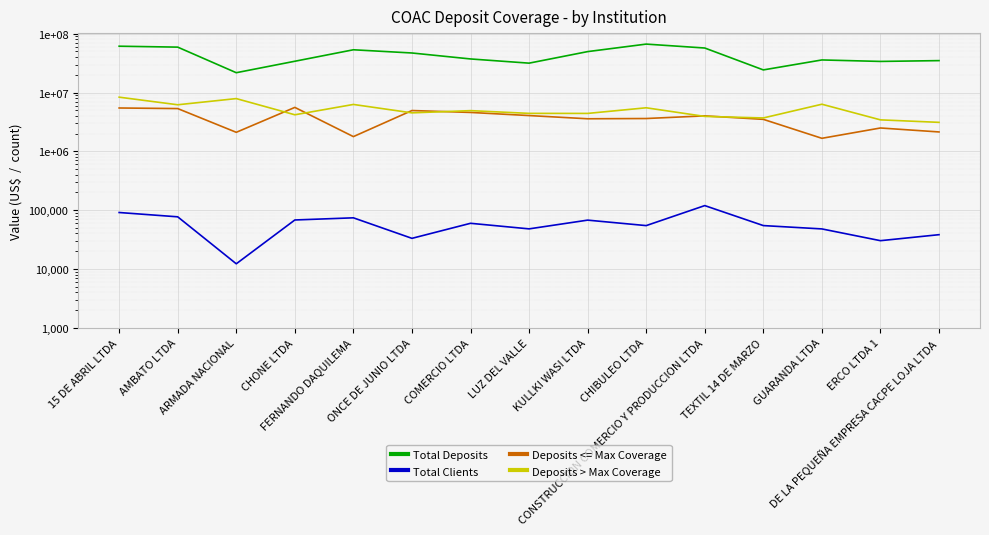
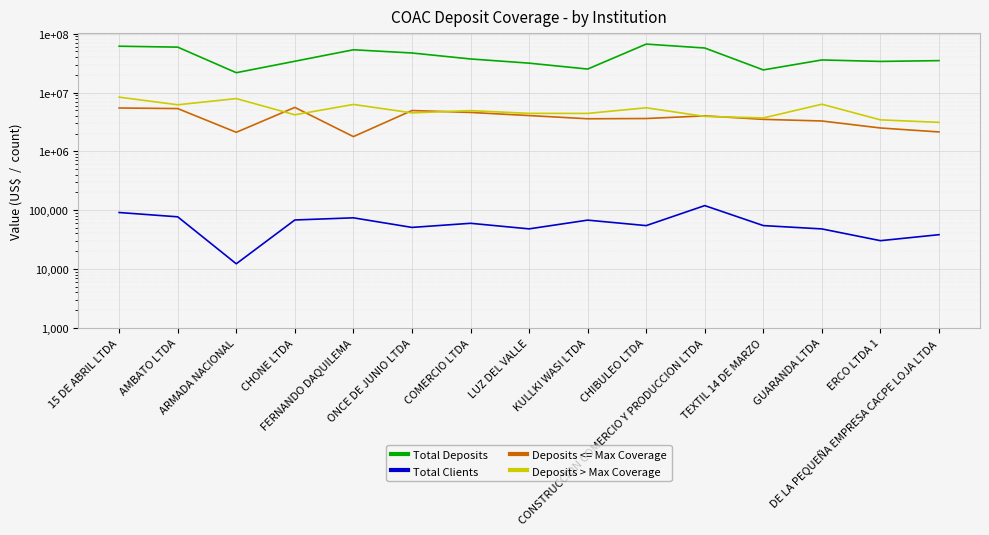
  {
    "Total Deposits": {
      "15 DE ABRIL LTDA": "60,000,000",
      "AMBATO LTDA": "60,000,000",
      "ARMADA NACIONAL": "22,000,000",
      "CHONE LTDA": "30,000,000",
      "FERNANDO DAQUILEMA": "50,000,000",
      "ONCE DE JUNIO LTDA": "50,000,000",
      "COMERCIO LTDA": "40,000,000",
      "LUZ DEL VALLE": "30,000,000",
-     "KULLKI WASI LTDA": "50,000,000",
+     "KULLKI WASI LTDA": "25,000,000",
      "CHIBULEO LTDA": "70,000,000",
      "CONSTRUCCION COMERCIO Y PRODUCCION LTDA": "60,000,000",
      "TEXTIL 14 DE MARZO": "24,000,000",
      "GUARANDA LTDA": "40,000,000",
      "ERCO LTDA 1": "30,000,000",
      "DE LA PEQUEÑA EMPRESA CACPE LOJA LTDA": "30,000,000"
    },
    "Total Clients": {
      "15 DE ABRIL LTDA": "90,000",
      "AMBATO LTDA": "80,000",
      "ARMADA NACIONAL": "12,000",
      "CHONE LTDA": "70,000",
      "FERNANDO DAQUILEMA": "70,000",
-     "ONCE DE JUNIO LTDA": "30,000",
+     "ONCE DE JUNIO LTDA": "50,000",
      "COMERCIO LTDA": "60,000",
      "LUZ DEL VALLE": "50,000",
      "KULLKI WASI LTDA": "70,000",
      "CHIBULEO LTDA": "50,000",
      "CONSTRUCCION COMERCIO Y PRODUCCION LTDA": "120,000",
      "TEXTIL 14 DE MARZO": "50,000",
      "GUARANDA LTDA": "50,000",
      "ERCO LTDA 1": "30,000",
      "DE LA PEQUEÑA EMPRESA CACPE LOJA LTDA": "40,000"
    },
    "Deposits <= Max Coverage": {
      "15 DE ABRIL LTDA": "5,000,000",
      "AMBATO LTDA": "5,000,000",
      "ARMADA NACIONAL": "2,100,000",
      "CHONE LTDA": "6,000,000",
      "FERNANDO DAQUILEMA": "1,800,000",
      "KULLKI WASI LTDA": "4,000,000",
      "CHIBULEO LTDA": "4,000,000",
-     "GUARANDA LTDA": "1,700,000",
+     "GUARANDA LTDA": "3,000,000",
      "ERCO LTDA 1": "2,500,000",
      "DE LA PEQUEÑA EMPRESA CACPE LOJA LTDA": "2,100,000"
    },
    "Deposits > Max Coverage": {
      "15 DE ABRIL LTDA": "8,000,000",
      "AMBATO LTDA": "6,000,000",
      "ARMADA NACIONAL": "8,000,000",
      "CHONE LTDA": "4,000,000",
      "FERNANDO DAQUILEMA": "6,000,000",
      "KULLKI WASI LTDA": "4,000,000",
      "CHIBULEO LTDA": "6,000,000",
      "GUARANDA LTDA": "6,000,000",
      "ERCO LTDA 1": "3,000,000",
      "DE LA PEQUEÑA EMPRESA CACPE LOJA LTDA": "3,000,000"
    }
  }
